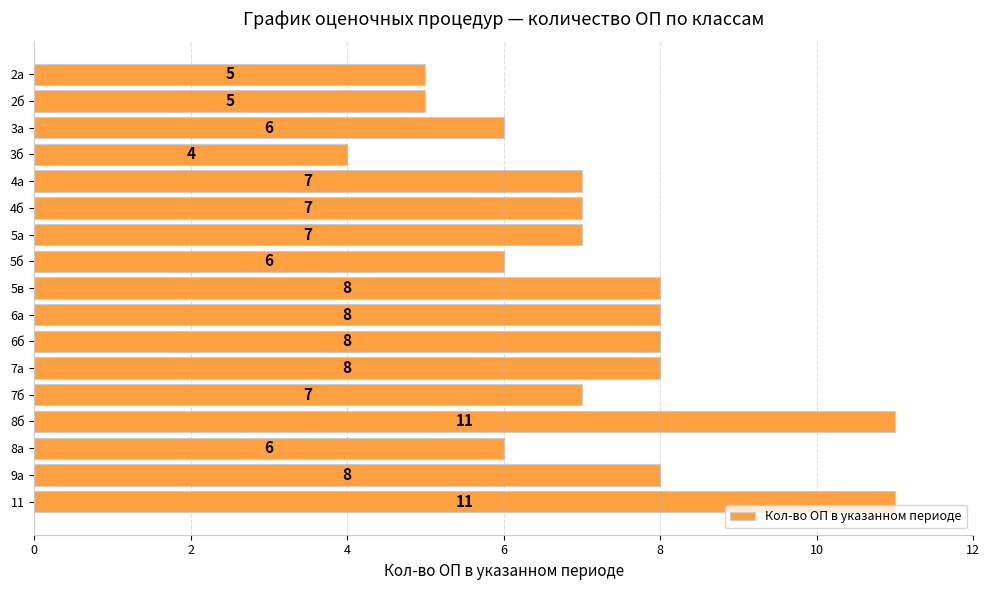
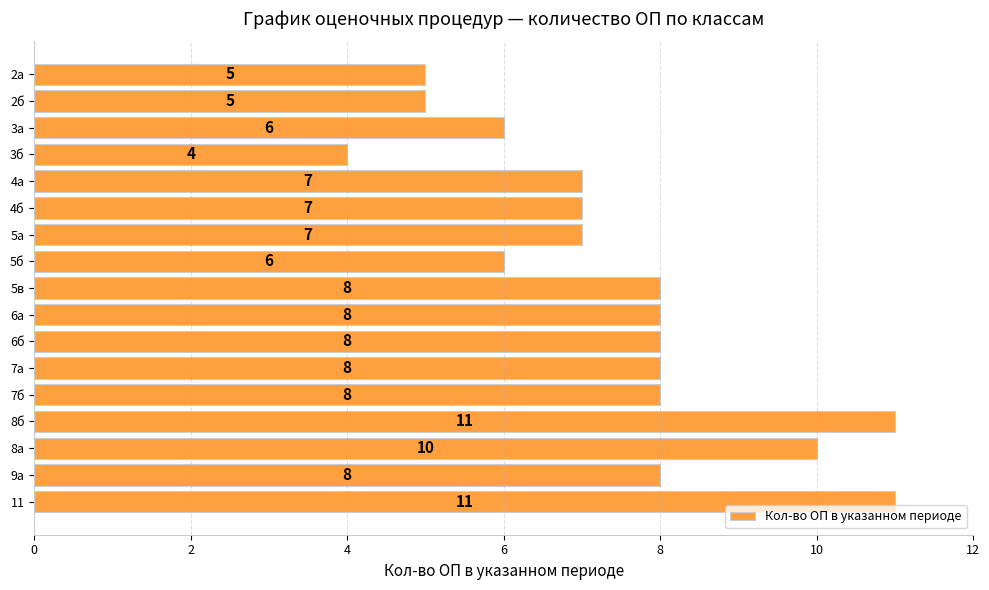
  {
    "2а": 5,
    "2б": 5,
    "3а": 6,
    "3б": 4,
    "4а": 7,
    "4б": 7,
    "5а": 7,
    "5б": 6,
    "5в": 8,
    "6а": 8,
    "6б": 8,
    "7а": 8,
-   "7б": 7,
+   "7б": 8,
    "8б": 11,
-   "8а": 6,
+   "8а": 10,
    "9а": 8,
    "11": 11
  }
